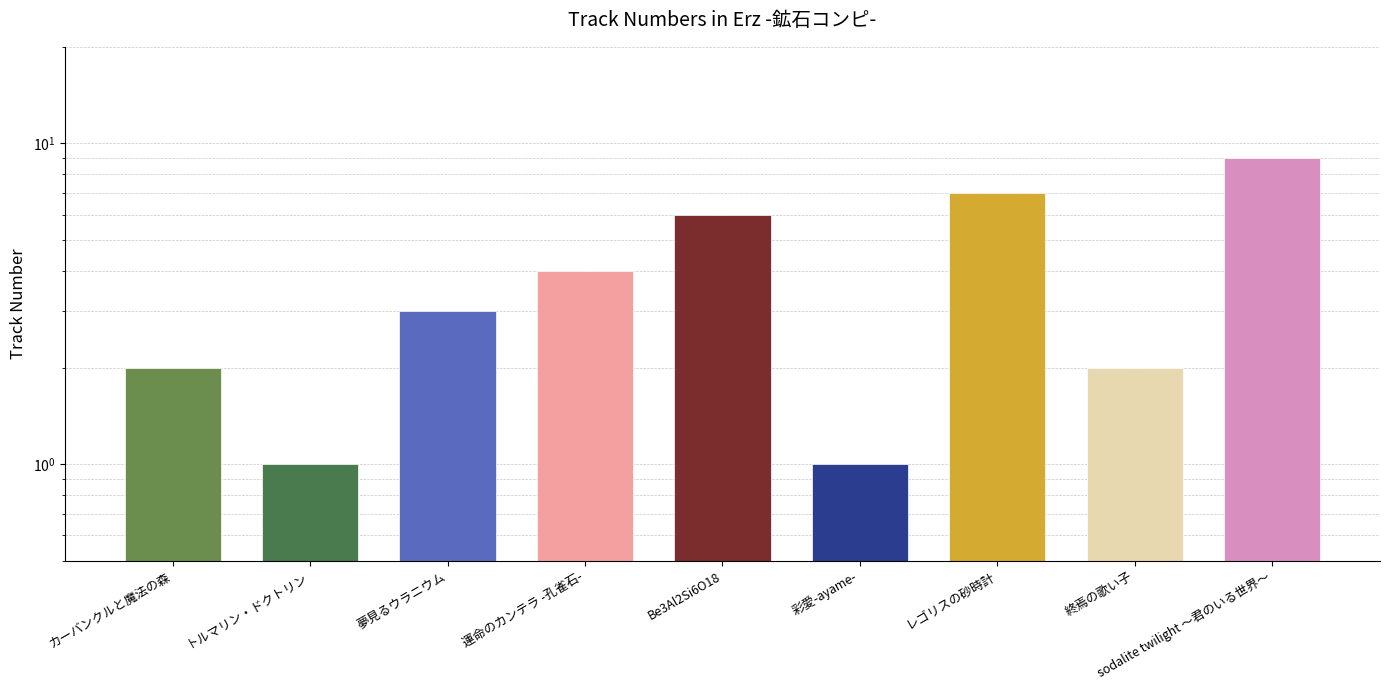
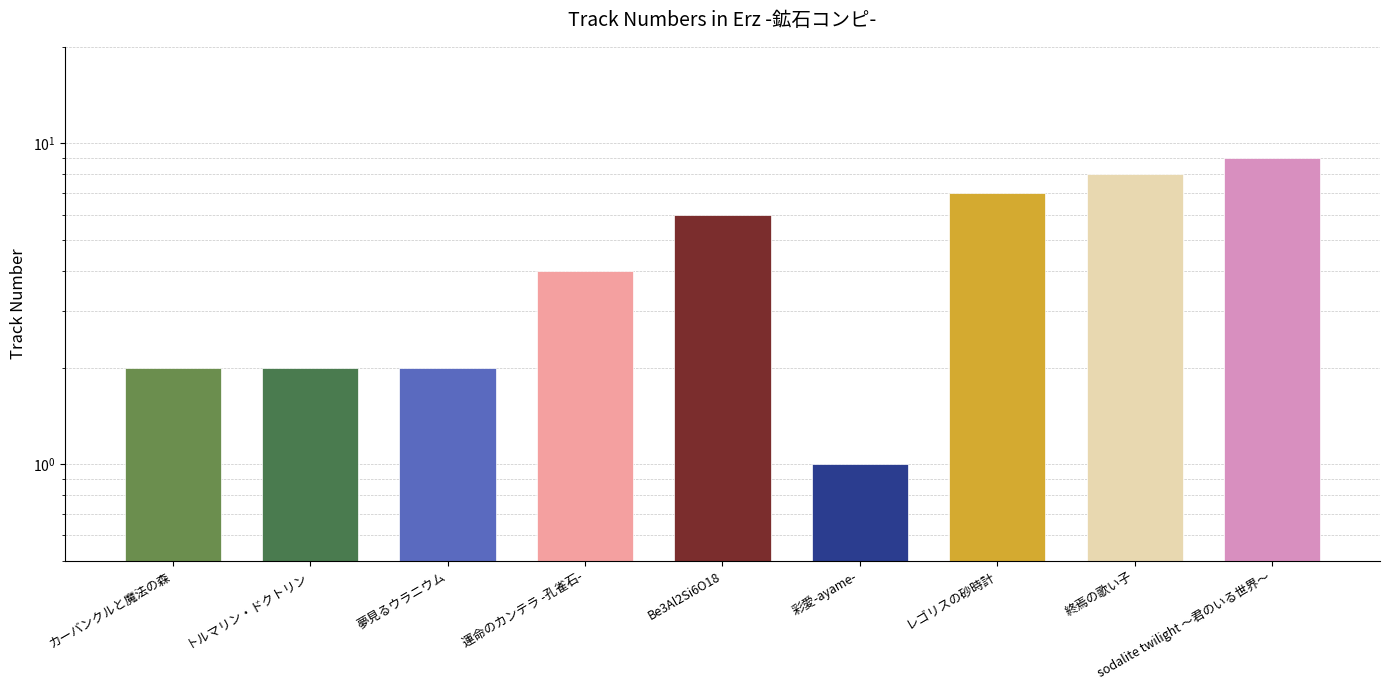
  {
    "カーバンクルと魔法の森": 2,
-   "トルマリン・ドクトリン": 1,
-   "夢見るウラニウム": 3,
+   "トルマリン・ドクトリン": 2,
+   "夢見るウラニウム": 2,
    "運命のカンテラ -孔雀石-": 4,
    "Be3Al2Si6O18": 6,
    "彩愛-ayame-": 1,
    "レゴリスの砂時計": 7,
-   "終焉の歌い子": 2,
+   "終焉の歌い子": 8,
    "sodalite twilight ～君のいる世界～": 9
  }
